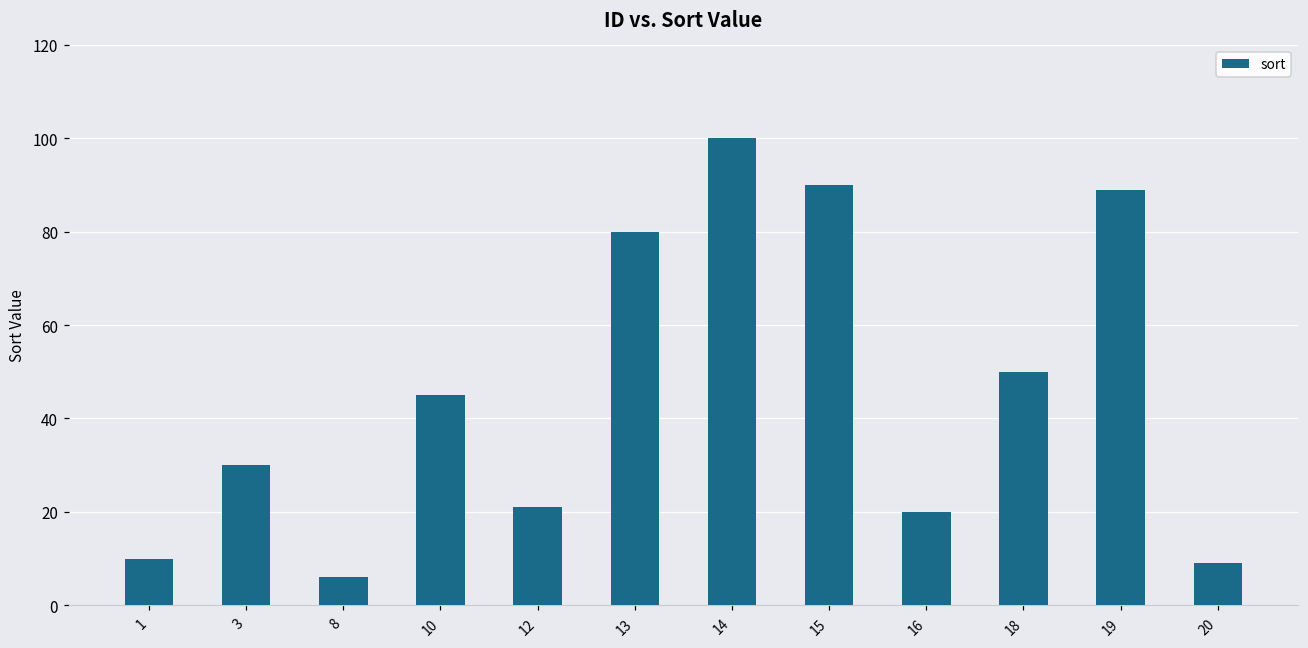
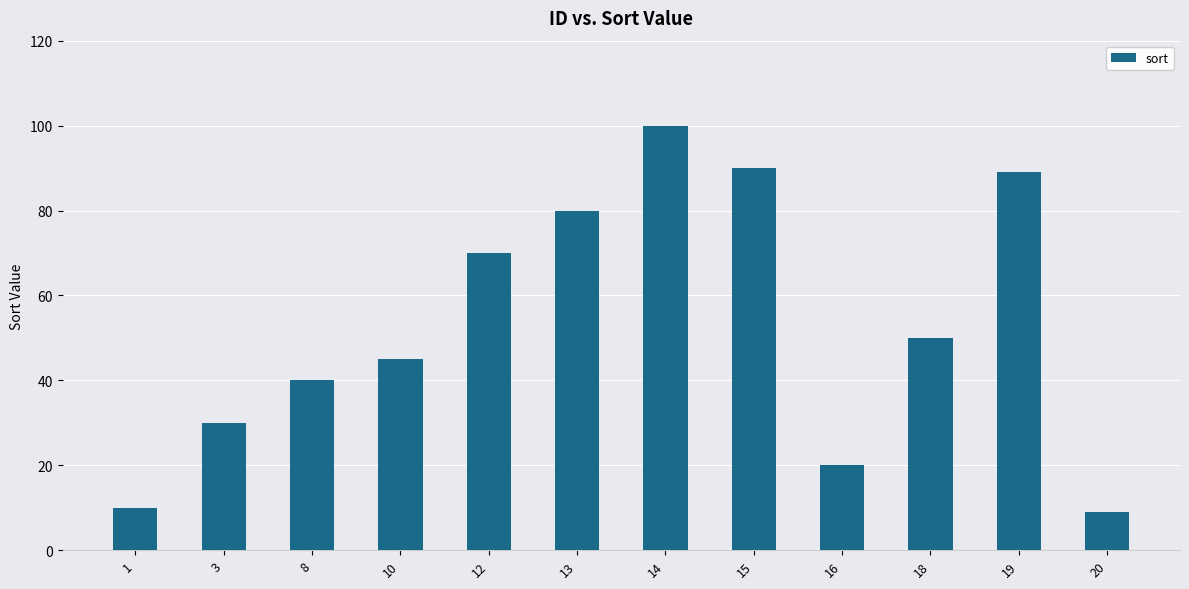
  {
    "1": 10,
    "3": 30,
-   "8": 6,
+   "8": 40,
    "10": 45,
-   "12": 21,
+   "12": 70,
    "13": 80,
    "14": 100,
    "15": 90,
    "16": 20,
    "18": 50,
    "19": 89,
    "20": 9
  }
